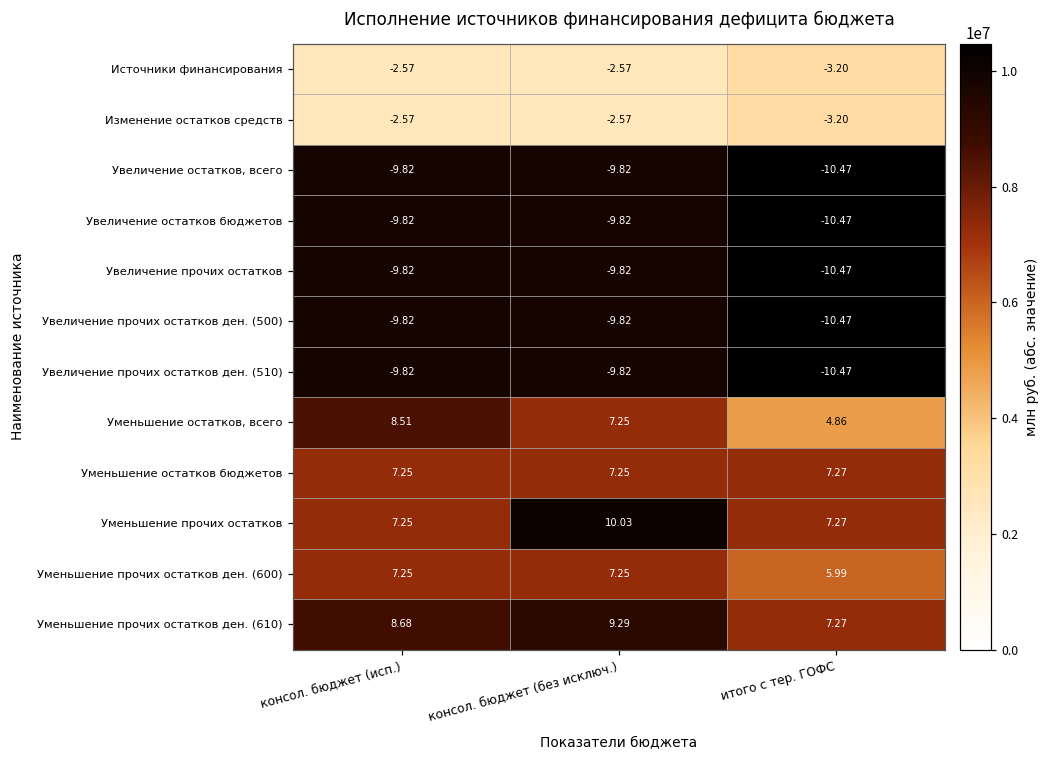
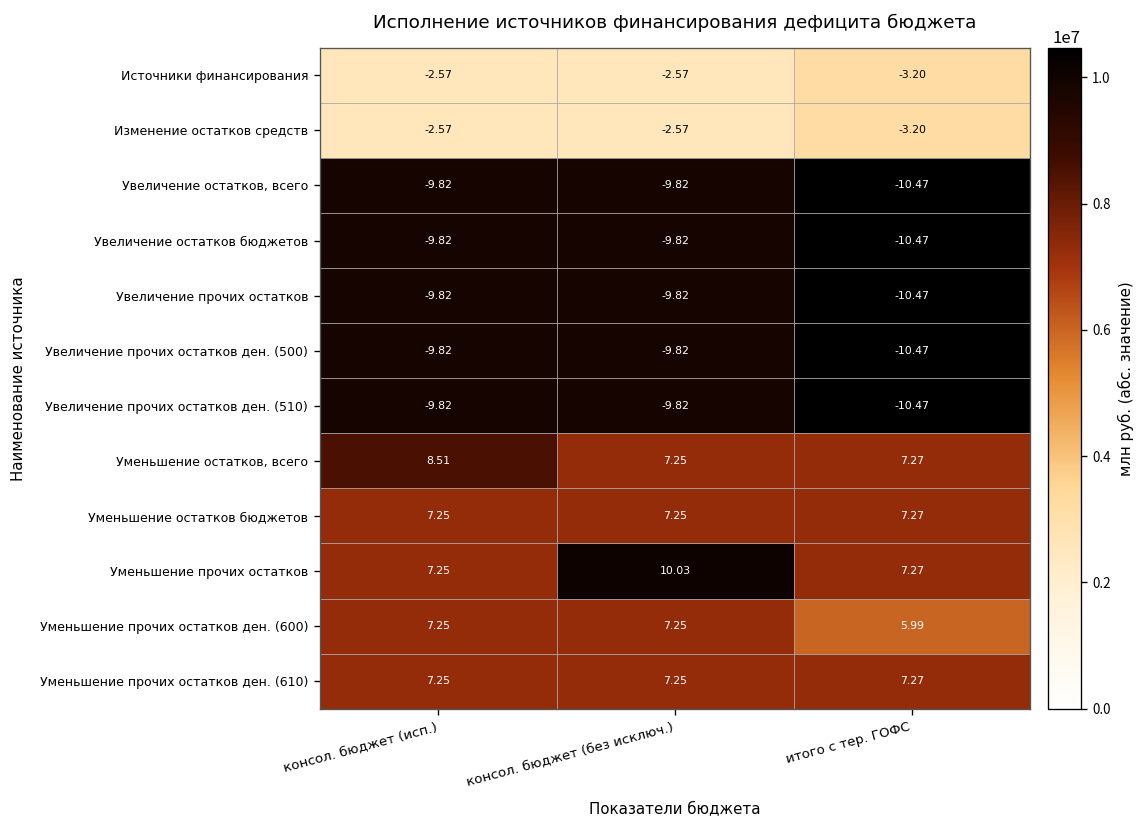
  {
    "Источники финансирования": {
      "консол. бюджет (исп.)": -2.57,
      "консол. бюджет (без исключ.)": -2.57,
      "итого с тер. ГОФС": -3.20
    },
    "Изменение остатков средств": {
      "консол. бюджет (исп.)": -2.57,
      "консол. бюджет (без исключ.)": -2.57,
      "итого с тер. ГОФС": -3.20
    },
    "Увеличение остатков, всего": {
      "консол. бюджет (исп.)": -9.82,
      "консол. бюджет (без исключ.)": -9.82,
      "итого с тер. ГОФС": -10.47
    },
    "Увеличение остатков бюджетов": {
      "консол. бюджет (исп.)": -9.82,
      "консол. бюджет (без исключ.)": -9.82,
      "итого с тер. ГОФС": -10.47
    },
    "Увеличение прочих остатков": {
      "консол. бюджет (исп.)": -9.82,
      "консол. бюджет (без исключ.)": -9.82,
      "итого с тер. ГОФС": -10.47
    },
    "Увеличение прочих остатков ден. (500)": {
      "консол. бюджет (исп.)": -9.82,
      "консол. бюджет (без исключ.)": -9.82,
      "итого с тер. ГОФС": -10.47
    },
    "Увеличение прочих остатков ден. (510)": {
      "консол. бюджет (исп.)": -9.82,
      "консол. бюджет (без исключ.)": -9.82,
      "итого с тер. ГОФС": -10.47
    },
    "Уменьшение остатков, всего": {
      "консол. бюджет (исп.)": 8.51,
      "консол. бюджет (без исключ.)": 7.25,
-     "итого с тер. ГОФС": 4.86
+     "итого с тер. ГОФС": 7.27
    },
    "Уменьшение остатков бюджетов": {
      "консол. бюджет (исп.)": 7.25,
      "консол. бюджет (без исключ.)": 7.25,
      "итого с тер. ГОФС": 7.27
    },
    "Уменьшение прочих остатков": {
      "консол. бюджет (исп.)": 7.25,
      "консол. бюджет (без исключ.)": 10.03,
      "итого с тер. ГОФС": 7.27
    },
    "Уменьшение прочих остатков ден. (600)": {
      "консол. бюджет (исп.)": 7.25,
      "консол. бюджет (без исключ.)": 7.25,
      "итого с тер. ГОФС": 5.99
    },
    "Уменьшение прочих остатков ден. (610)": {
-     "консол. бюджет (исп.)": 8.68,
-     "консол. бюджет (без исключ.)": 9.29,
+     "консол. бюджет (исп.)": 7.25,
+     "консол. бюджет (без исключ.)": 7.25,
      "итого с тер. ГОФС": 7.27
    }
  }
